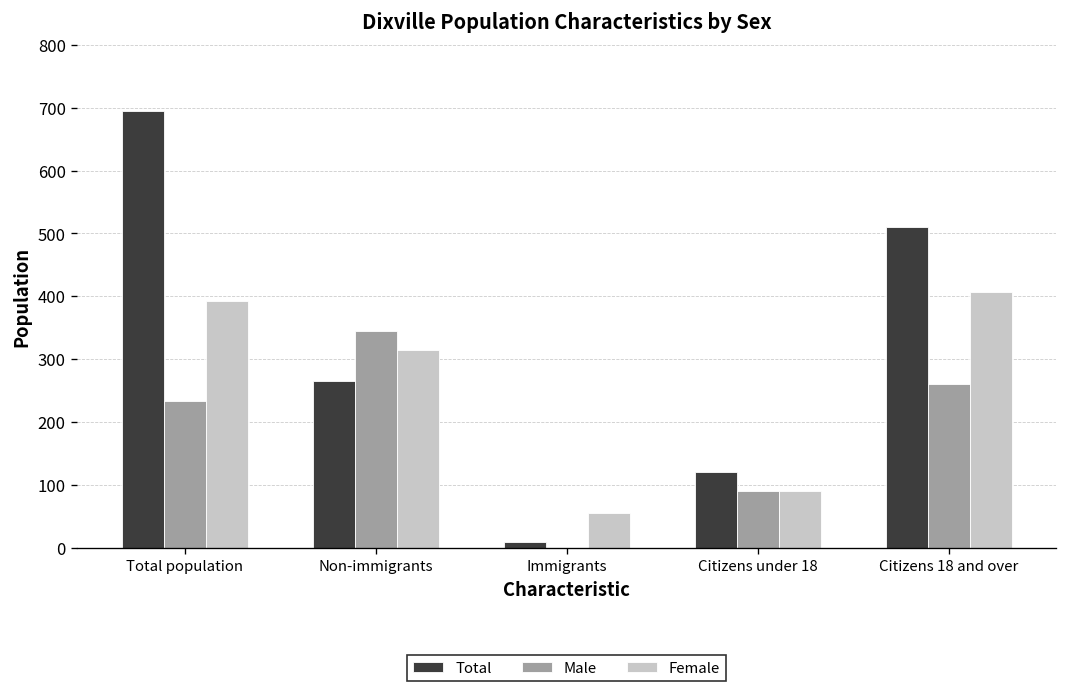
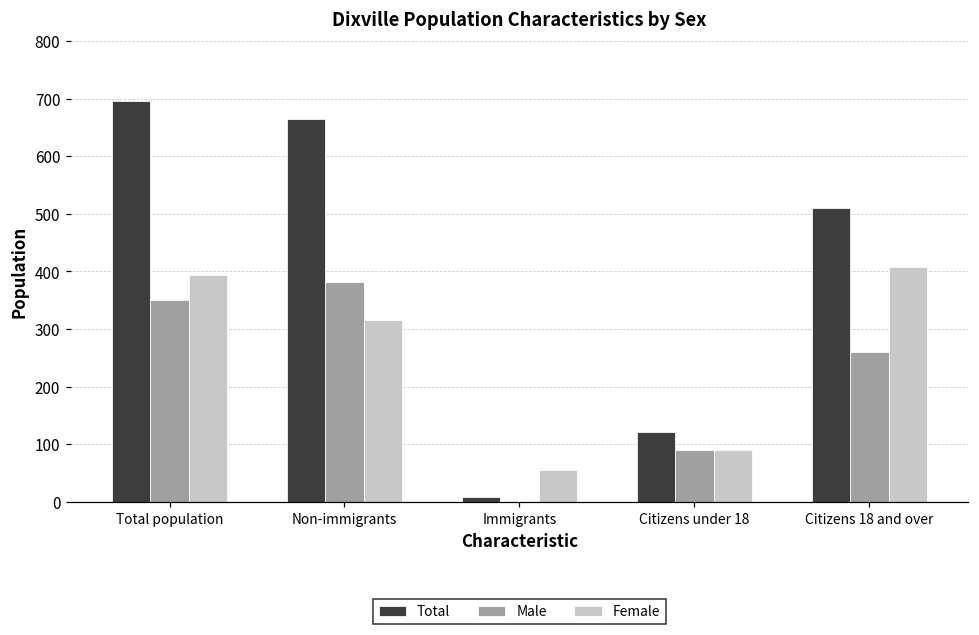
  {
    "Total": {
      "Total population": 700,
-     "Non-immigrants": 270,
+     "Non-immigrants": 670,
      "Immigrants": 10,
      "Citizens under 18": 120,
      "Citizens 18 and over": 510
    },
    "Male": {
-     "Total population": 230,
-     "Non-immigrants": 350,
+     "Total population": 350,
+     "Non-immigrants": 380,
      "Immigrants": 0,
      "Citizens under 18": 90,
      "Citizens 18 and over": 260
    },
    "Female": {
      "Total population": 390,
      "Non-immigrants": 320,
      "Immigrants": 60,
      "Citizens under 18": 90,
      "Citizens 18 and over": 410
    }
  }
